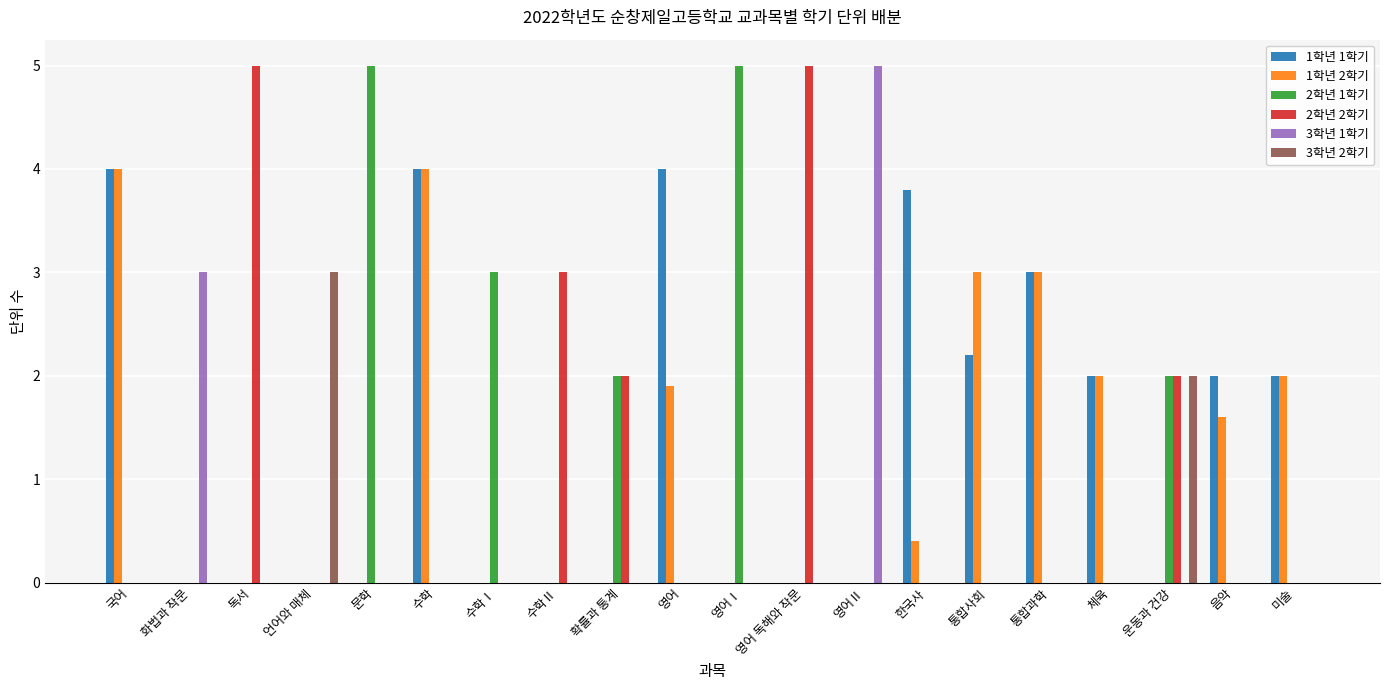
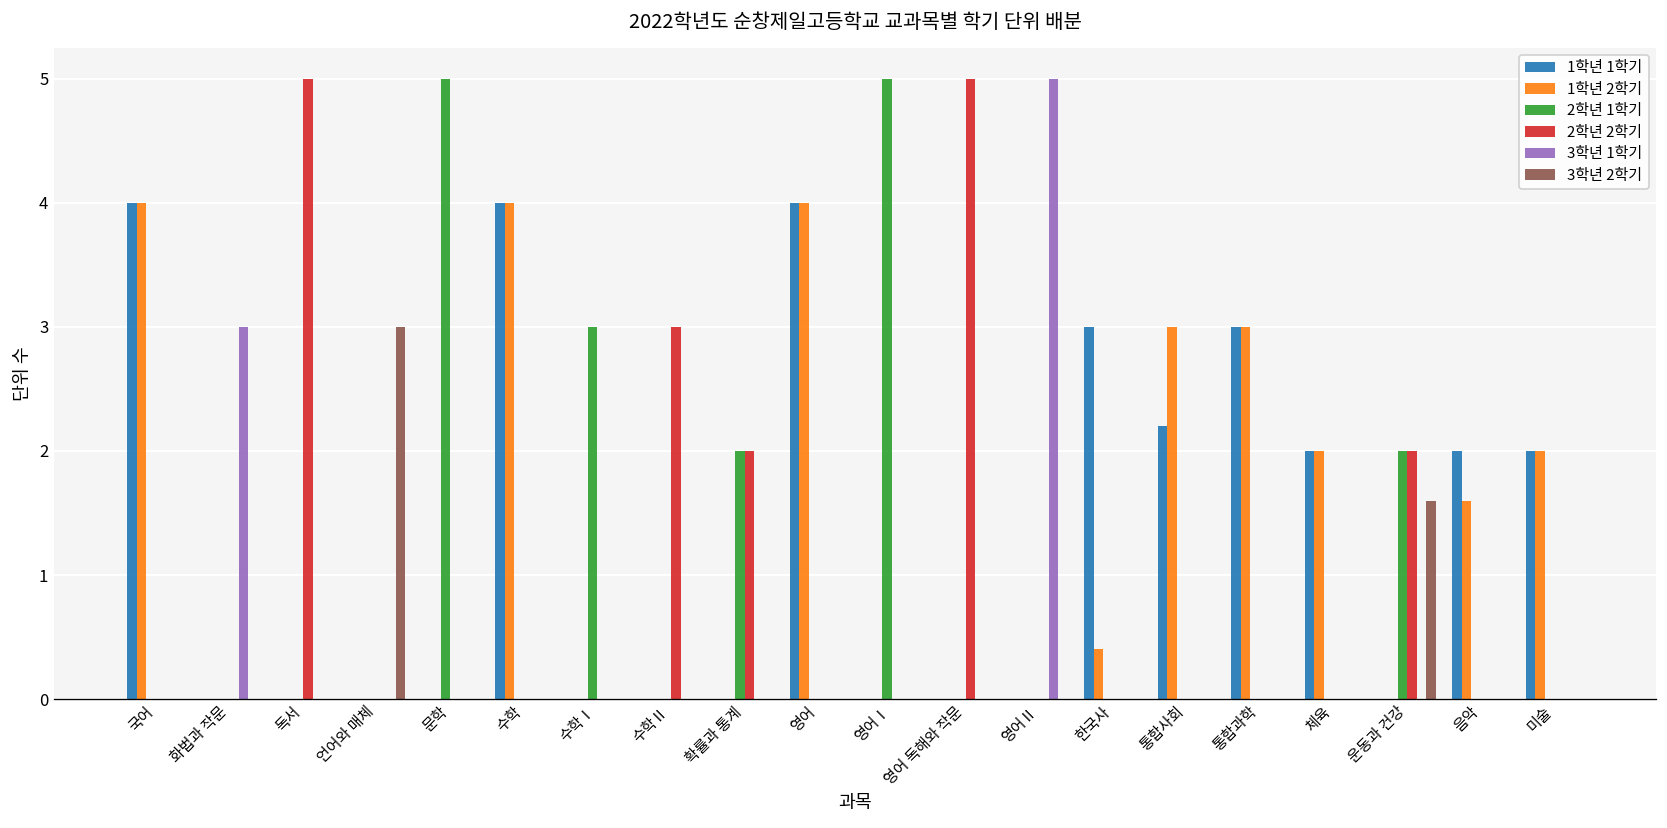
  {
    "1학년 1학기": {
      "국어": 4.0,
      "화법과 작문": 0.0,
      "독서": 0.0,
      "언어와 매체": 0.0,
      "문학": 0.0,
      "수학": 4.0,
      "수학Ⅰ": 0.0,
      "수학Ⅱ": 0.0,
      "확률과 통계": 0.0,
      "영어": 4.0,
      "영어Ⅰ": 0.0,
      "영어 독해와 작문": 0.0,
      "영어Ⅱ": 0.0,
-     "한국사": 3.8,
+     "한국사": 3.0,
      "통합사회": 2.2,
      "통합과학": 3.0,
      "체육": 2.0,
      "운동과 건강": 0.0,
      "음악": 2.0,
      "미술": 2.0
    },
    "1학년 2학기": {
      "국어": 4.0,
      "화법과 작문": 0.0,
      "독서": 0.0,
      "언어와 매체": 0.0,
      "문학": 0.0,
      "수학": 4.0,
      "수학Ⅰ": 0.0,
      "수학Ⅱ": 0.0,
      "확률과 통계": 0.0,
-     "영어": 1.9,
+     "영어": 4.0,
      "영어Ⅰ": 0.0,
      "영어 독해와 작문": 0.0,
      "영어Ⅱ": 0.0,
      "한국사": 0.4,
      "통합사회": 3.0,
      "통합과학": 3.0,
      "체육": 2.0,
      "운동과 건강": 0.0,
      "음악": 1.6,
      "미술": 2.0
    },
    "2학년 1학기": {
      "국어": 0.0,
      "화법과 작문": 0.0,
      "독서": 0.0,
      "언어와 매체": 0.0,
      "문학": 5.0,
      "수학": 0.0,
      "수학Ⅰ": 3.0,
      "수학Ⅱ": 0.0,
      "확률과 통계": 2.0,
      "영어": 0.0,
      "영어Ⅰ": 5.0,
      "영어 독해와 작문": 0.0,
      "영어Ⅱ": 0.0,
      "한국사": 0.0,
      "통합사회": 0.0,
      "통합과학": 0.0,
      "체육": 0.0,
      "운동과 건강": 2.0,
      "음악": 0.0,
      "미술": 0.0
    },
    "2학년 2학기": {
      "국어": 0.0,
      "화법과 작문": 0.0,
      "독서": 5.0,
      "언어와 매체": 0.0,
      "문학": 0.0,
      "수학": 0.0,
      "수학Ⅰ": 0.0,
      "수학Ⅱ": 3.0,
      "확률과 통계": 2.0,
      "영어": 0.0,
      "영어Ⅰ": 0.0,
      "영어 독해와 작문": 5.0,
      "영어Ⅱ": 0.0,
      "한국사": 0.0,
      "통합사회": 0.0,
      "통합과학": 0.0,
      "체육": 0.0,
      "운동과 건강": 2.0,
      "음악": 0.0,
      "미술": 0.0
    },
    "3학년 1학기": {
      "국어": 0.0,
      "화법과 작문": 3.0,
      "독서": 0.0,
      "언어와 매체": 0.0,
      "문학": 0.0,
      "수학": 0.0,
      "수학Ⅰ": 0.0,
      "수학Ⅱ": 0.0,
      "확률과 통계": 0.0,
      "영어": 0.0,
      "영어Ⅰ": 0.0,
      "영어 독해와 작문": 0.0,
      "영어Ⅱ": 5.0,
      "한국사": 0.0,
      "통합사회": 0.0,
      "통합과학": 0.0,
      "체육": 0.0,
      "운동과 건강": 0.0,
      "음악": 0.0,
      "미술": 0.0
    },
    "3학년 2학기": {
      "국어": 0.0,
      "화법과 작문": 0.0,
      "독서": 0.0,
      "언어와 매체": 3.0,
      "문학": 0.0,
      "수학": 0.0,
      "수학Ⅰ": 0.0,
      "수학Ⅱ": 0.0,
      "확률과 통계": 0.0,
      "영어": 0.0,
      "영어Ⅰ": 0.0,
      "영어 독해와 작문": 0.0,
      "영어Ⅱ": 0.0,
      "한국사": 0.0,
      "통합사회": 0.0,
      "통합과학": 0.0,
      "체육": 0.0,
-     "운동과 건강": 2.0,
+     "운동과 건강": 1.6,
      "음악": 0.0,
      "미술": 0.0
    }
  }
